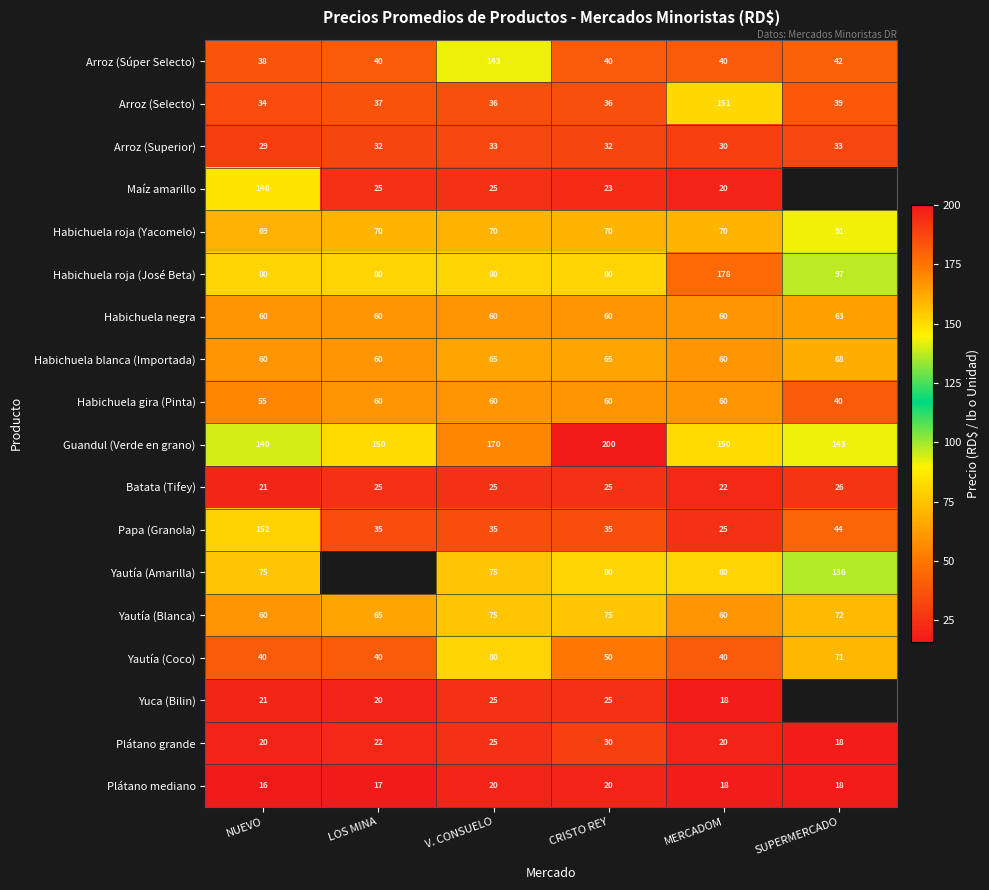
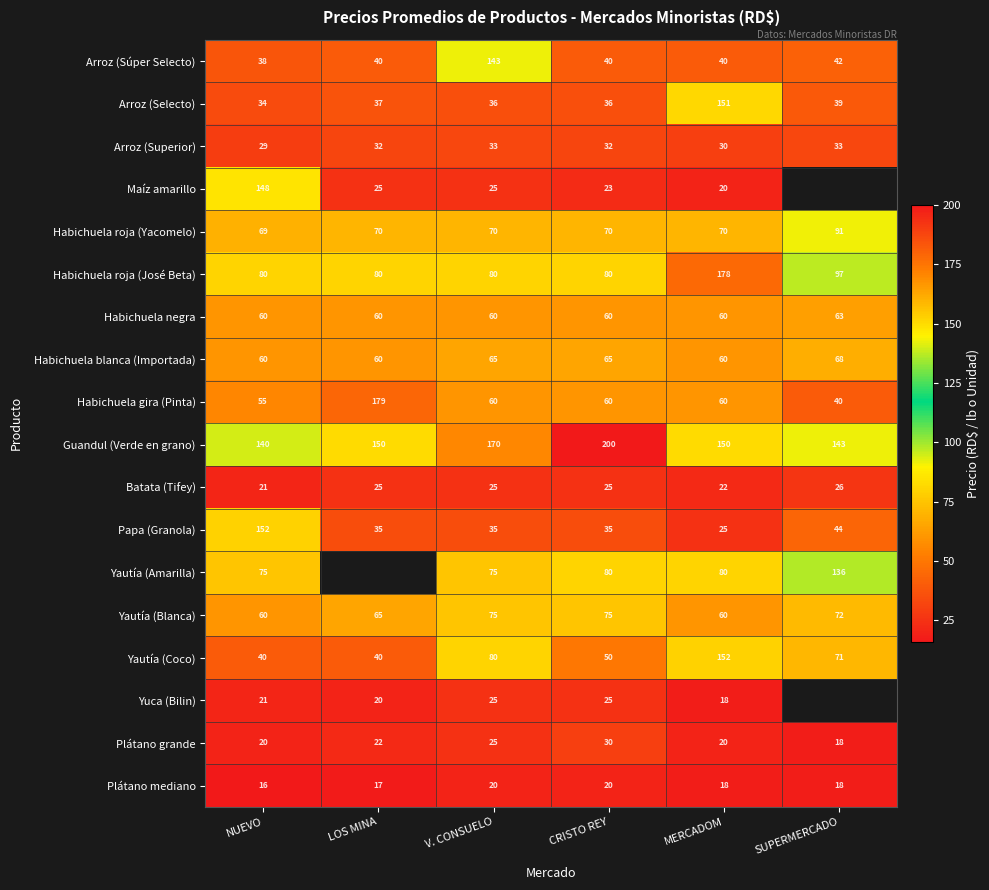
  {
    "Arroz (Súper Selecto)": {
      "NUEVO": 38,
      "LOS MINA": 40,
      "V. CONSUELO": 143,
      "CRISTO REY": 40,
      "MERCADOM": 40,
      "SUPERMERCADO": 42
    },
    "Arroz (Selecto)": {
      "NUEVO": 34,
      "LOS MINA": 37,
      "V. CONSUELO": 36,
      "CRISTO REY": 36,
      "MERCADOM": 151,
      "SUPERMERCADO": 39
    },
    "Arroz (Superior)": {
      "NUEVO": 29,
      "LOS MINA": 32,
      "V. CONSUELO": 33,
      "CRISTO REY": 32,
      "MERCADOM": 30,
      "SUPERMERCADO": 33
    },
    "Maíz amarillo": {
      "NUEVO": 148,
      "LOS MINA": 25,
      "V. CONSUELO": 25,
      "CRISTO REY": 23,
      "MERCADOM": 20
    },
    "Habichuela roja (Yacomelo)": {
      "NUEVO": 69,
      "LOS MINA": 70,
      "V. CONSUELO": 70,
      "CRISTO REY": 70,
      "MERCADOM": 70,
      "SUPERMERCADO": 91
    },
    "Habichuela roja (José Beta)": {
      "NUEVO": 80,
      "LOS MINA": 80,
      "V. CONSUELO": 80,
      "CRISTO REY": 80,
      "MERCADOM": 178,
      "SUPERMERCADO": 97
    },
    "Habichuela negra": {
      "NUEVO": 60,
      "LOS MINA": 60,
      "V. CONSUELO": 60,
      "CRISTO REY": 60,
      "MERCADOM": 60,
      "SUPERMERCADO": 63
    },
    "Habichuela blanca (Importada)": {
      "NUEVO": 60,
      "LOS MINA": 60,
      "V. CONSUELO": 65,
      "CRISTO REY": 65,
      "MERCADOM": 60,
      "SUPERMERCADO": 68
    },
    "Habichuela gira (Pinta)": {
      "NUEVO": 55,
-     "LOS MINA": 60,
+     "LOS MINA": 179,
      "V. CONSUELO": 60,
      "CRISTO REY": 60,
      "MERCADOM": 60,
      "SUPERMERCADO": 40
    },
    "Guandul (Verde en grano)": {
      "NUEVO": 140,
      "LOS MINA": 150,
      "V. CONSUELO": 170,
      "CRISTO REY": 200,
      "MERCADOM": 150,
      "SUPERMERCADO": 143
    },
    "Batata (Tifey)": {
      "NUEVO": 21,
      "LOS MINA": 25,
      "V. CONSUELO": 25,
      "CRISTO REY": 25,
      "MERCADOM": 22,
      "SUPERMERCADO": 26
    },
    "Papa (Granola)": {
      "NUEVO": 152,
      "LOS MINA": 35,
      "V. CONSUELO": 35,
      "CRISTO REY": 35,
      "MERCADOM": 25,
      "SUPERMERCADO": 44
    },
    "Yautía (Amarilla)": {
      "NUEVO": 75,
      "V. CONSUELO": 75,
      "CRISTO REY": 80,
      "MERCADOM": 80,
      "SUPERMERCADO": 136
    },
    "Yautía (Blanca)": {
      "NUEVO": 60,
      "LOS MINA": 65,
      "V. CONSUELO": 75,
      "CRISTO REY": 75,
      "MERCADOM": 60,
      "SUPERMERCADO": 72
    },
    "Yautía (Coco)": {
      "NUEVO": 40,
      "LOS MINA": 40,
      "V. CONSUELO": 80,
      "CRISTO REY": 50,
-     "MERCADOM": 40,
+     "MERCADOM": 152,
      "SUPERMERCADO": 71
    },
    "Yuca (Bilin)": {
      "NUEVO": 21,
      "LOS MINA": 20,
      "V. CONSUELO": 25,
      "CRISTO REY": 25,
      "MERCADOM": 18
    },
    "Plátano grande": {
      "NUEVO": 20,
      "LOS MINA": 22,
      "V. CONSUELO": 25,
      "CRISTO REY": 30,
      "MERCADOM": 20,
      "SUPERMERCADO": 18
    },
    "Plátano mediano": {
      "NUEVO": 16,
      "LOS MINA": 17,
      "V. CONSUELO": 20,
      "CRISTO REY": 20,
      "MERCADOM": 18,
      "SUPERMERCADO": 18
    }
  }
